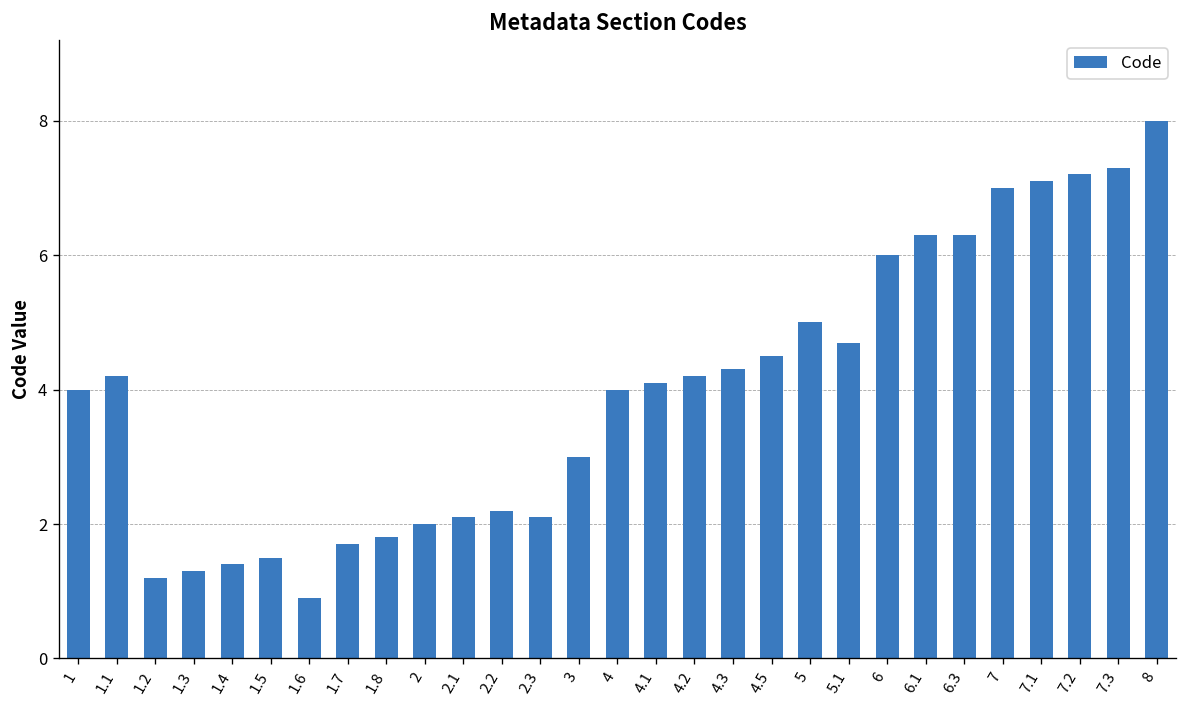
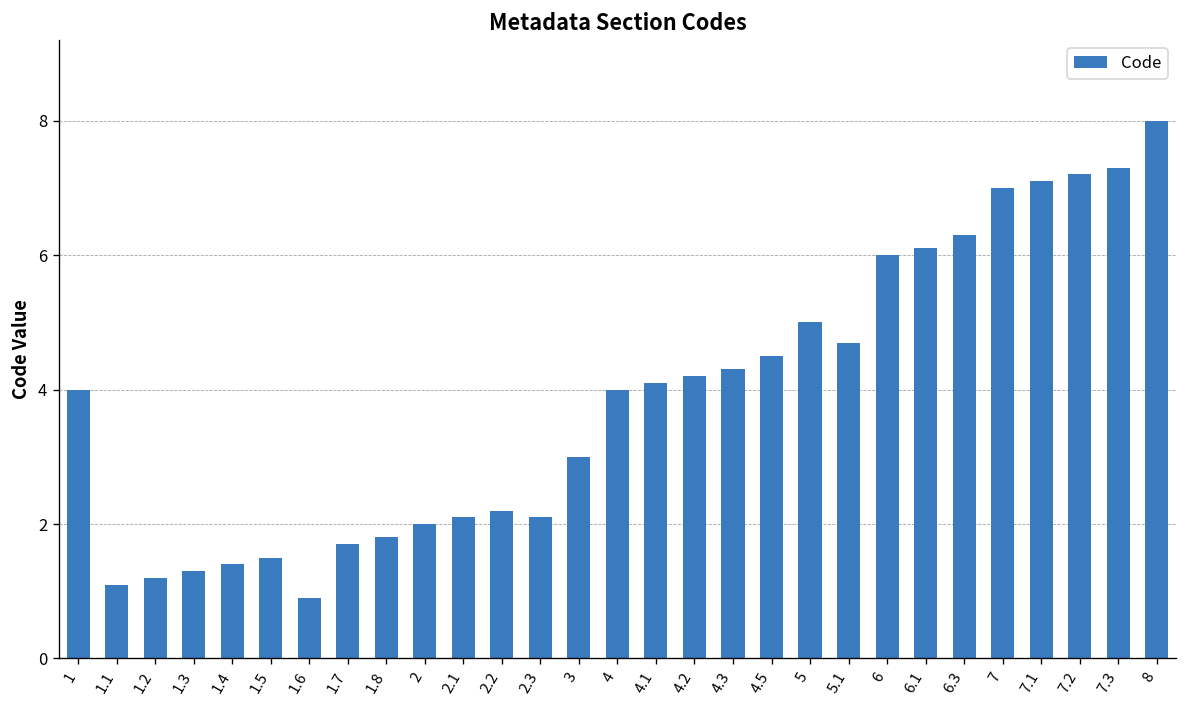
  {
    "1": 4.0,
-   "1.1": 4.2,
+   "1.1": 1.1,
    "1.2": 1.2,
    "1.3": 1.3,
    "1.4": 1.4,
    "1.5": 1.5,
    "1.6": 0.9,
    "1.7": 1.7,
    "1.8": 1.8,
    "2": 2.0,
    "2.1": 2.1,
    "2.2": 2.2,
    "2.3": 2.1,
    "3": 3.0,
    "4": 4.0,
    "4.1": 4.1,
    "4.2": 4.2,
    "4.3": 4.3,
    "4.5": 4.5,
    "5": 5.0,
    "5.1": 4.7,
    "6": 6.0,
-   "6.1": 6.3,
+   "6.1": 6.1,
    "6.3": 6.3,
    "7": 7.0,
    "7.1": 7.1,
    "7.2": 7.2,
    "7.3": 7.3,
    "8": 8.0
  }
